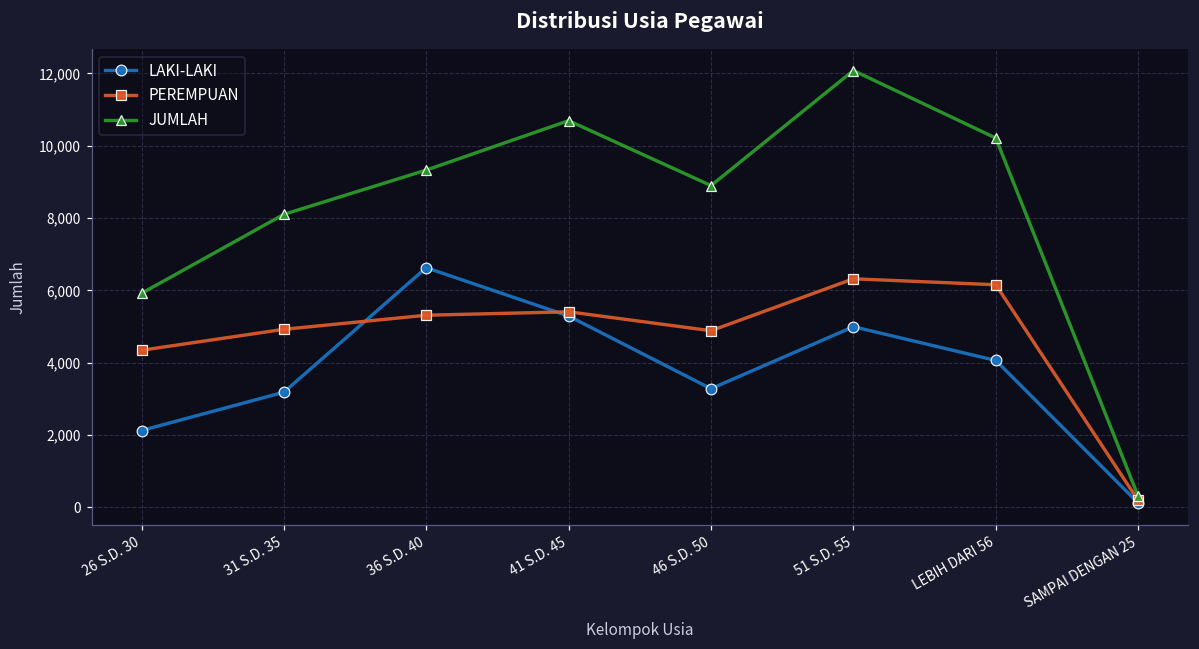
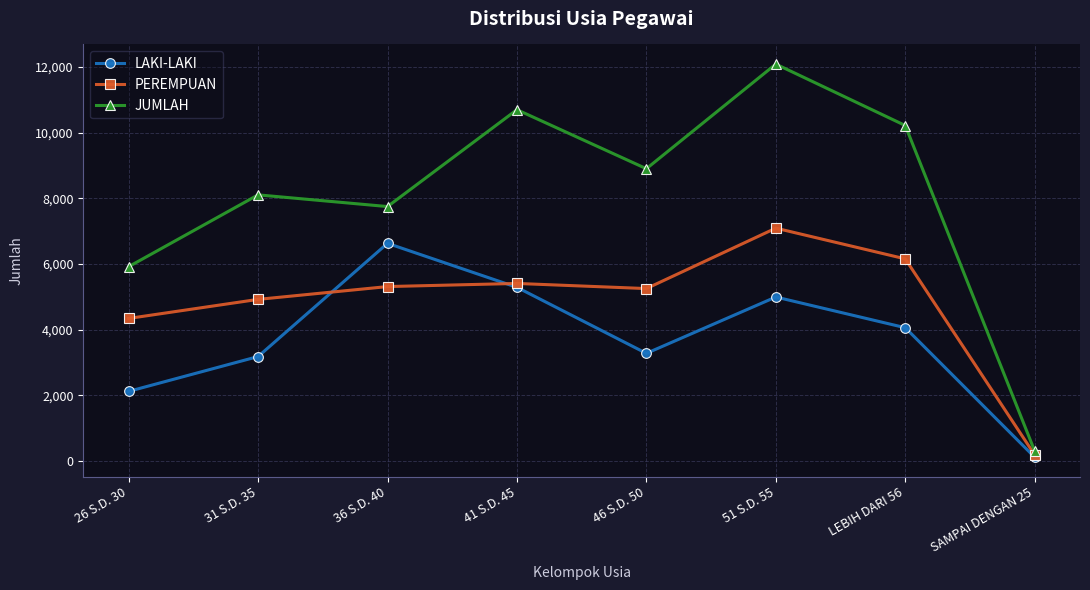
  {
    "LAKI-LAKI": {
      "26 S.D. 30": "2,100",
      "31 S.D. 35": "3,200",
      "36 S.D. 40": "6,600",
      "41 S.D. 45": "5,300",
      "46 S.D. 50": "3,300",
      "51 S.D. 55": "5,000",
      "LEBIH DARI 56": "4,100"
    },
    "PEREMPUAN": {
      "26 S.D. 30": "4,300",
      "31 S.D. 35": "4,900",
      "36 S.D. 40": "5,300",
      "41 S.D. 45": "5,400",
-     "46 S.D. 50": "4,900",
-     "51 S.D. 55": "6,300",
+     "46 S.D. 50": "5,300",
+     "51 S.D. 55": "7,100",
      "LEBIH DARI 56": "6,200"
    },
    "JUMLAH": {
      "26 S.D. 30": "5,900",
      "31 S.D. 35": "8,100",
-     "36 S.D. 40": "9,300",
+     "36 S.D. 40": "7,700",
      "41 S.D. 45": "10,700",
      "46 S.D. 50": "8,900",
      "51 S.D. 55": "12,100",
      "LEBIH DARI 56": "10,200",
      "SAMPAI DENGAN 25": "300"
    }
  }
